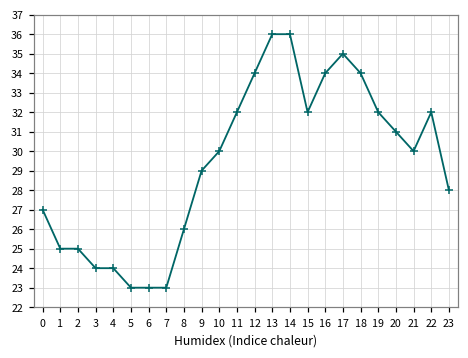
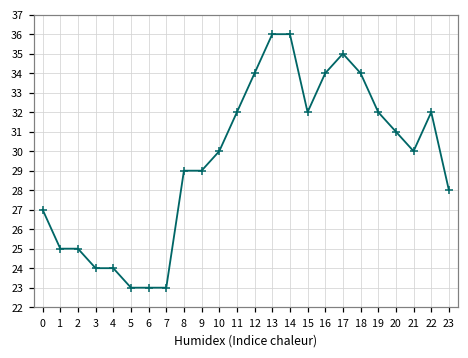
  {
    "0": 27,
    "1": 25,
    "2": 25,
    "3": 24,
    "4": 24,
    "5": 23,
    "6": 23,
    "7": 23,
-   "8": 26,
+   "8": 29,
    "9": 29,
    "10": 30,
    "11": 32,
    "12": 34,
    "13": 36,
    "14": 36,
    "15": 32,
    "16": 34,
    "17": 35,
    "18": 34,
    "19": 32,
    "20": 31,
    "21": 30,
    "22": 32,
    "23": 28
  }
